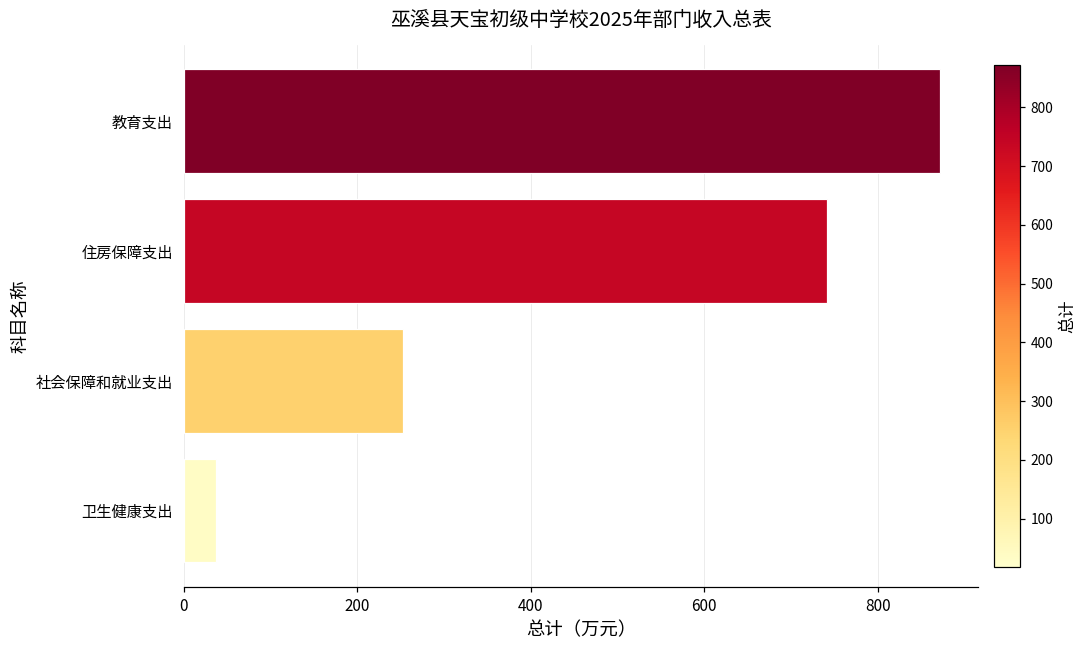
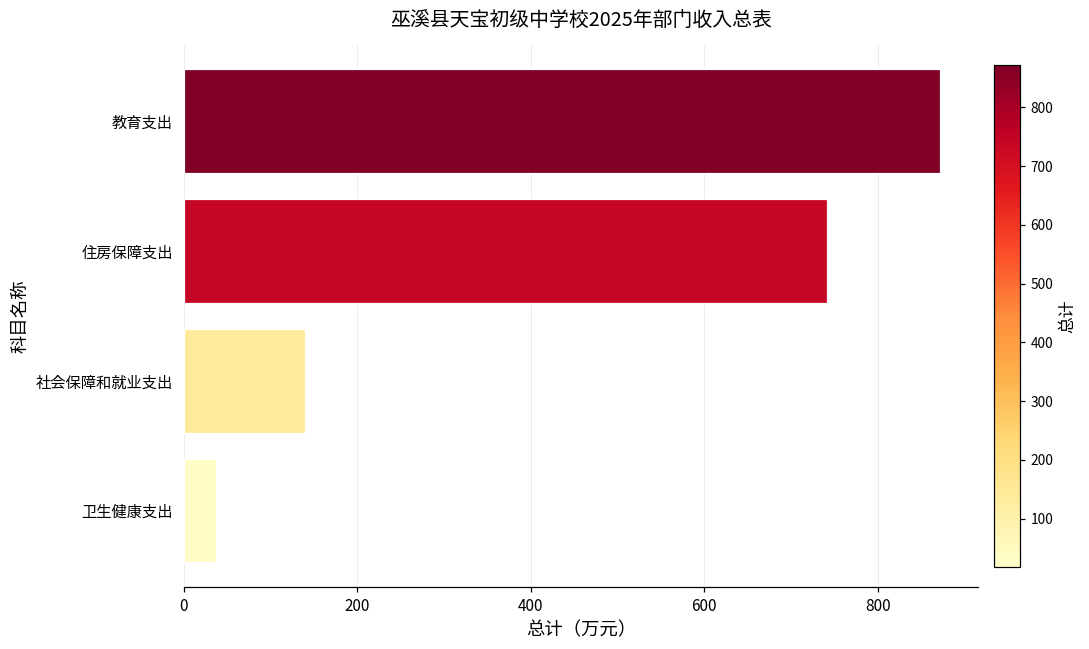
  {
    "教育支出": 870,
    "住房保障支出": 740,
-   "社会保障和就业支出": 250,
+   "社会保障和就业支出": 140,
    "卫生健康支出": 40
  }
